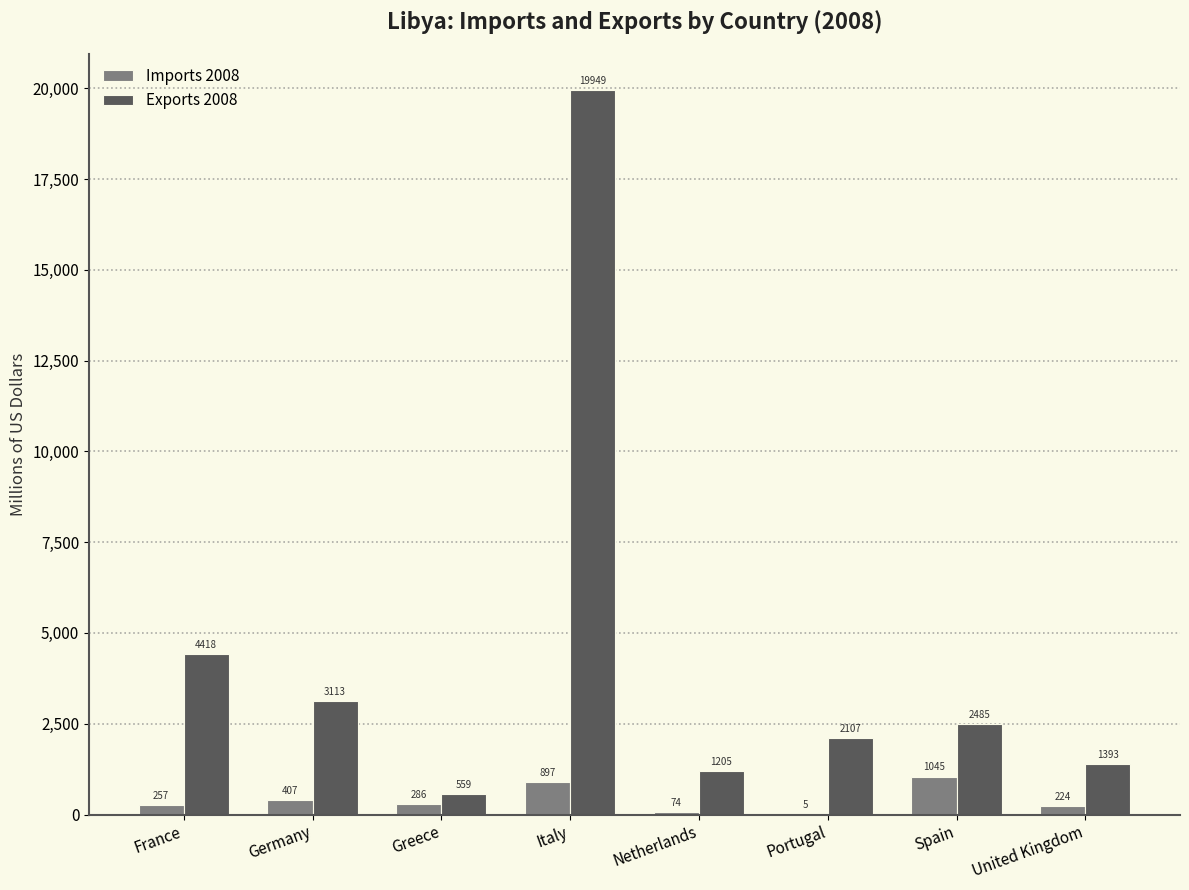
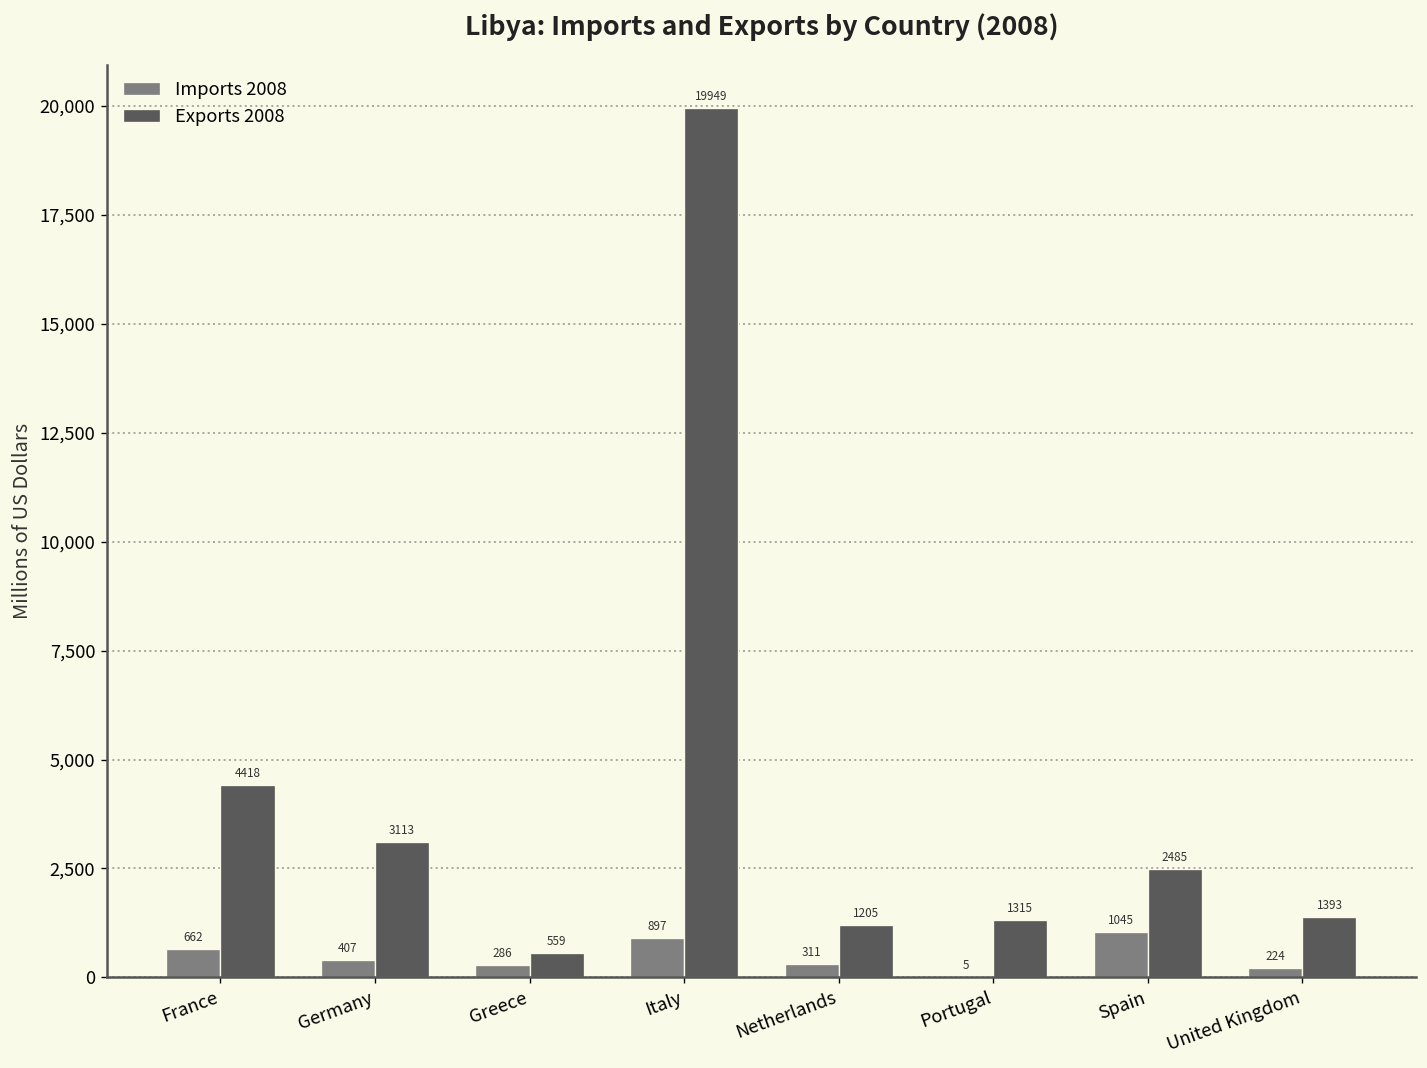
  {
    "Imports 2008": {
-     "France": 257,
+     "France": 662,
      "Germany": 407,
      "Greece": 286,
      "Italy": 897,
-     "Netherlands": 74,
+     "Netherlands": 311,
      "Portugal": 5,
      "Spain": 1045,
      "United Kingdom": 224
    },
    "Exports 2008": {
      "France": 4418,
      "Germany": 3113,
      "Greece": 559,
      "Italy": 19949,
      "Netherlands": 1205,
-     "Portugal": 2107,
+     "Portugal": 1315,
      "Spain": 2485,
      "United Kingdom": 1393
    }
  }
